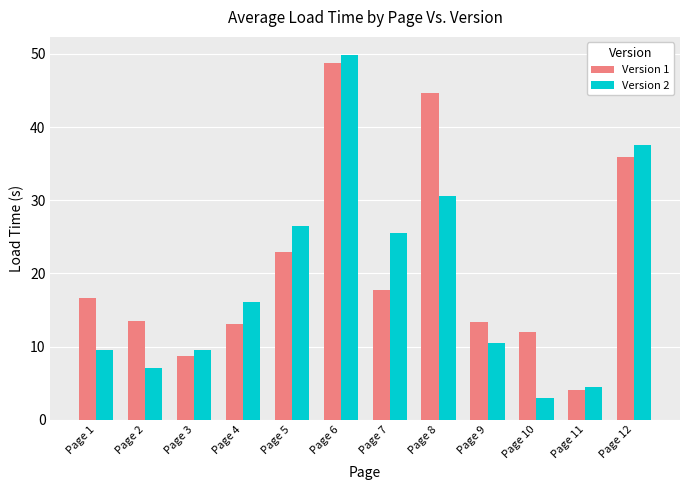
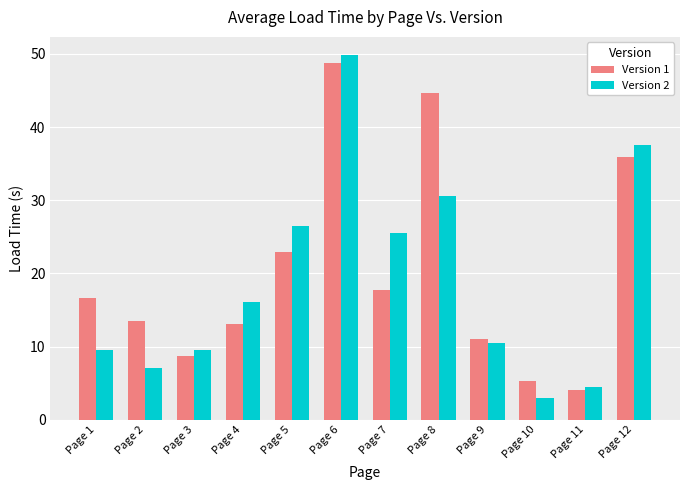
  {
    "Version 1": {
      "Page 1": 17,
      "Page 2": 14,
      "Page 3": 9,
      "Page 4": 13,
      "Page 5": 23,
      "Page 6": 49,
      "Page 7": 18,
      "Page 8": 45,
-     "Page 9": 13,
-     "Page 10": 12,
+     "Page 9": 11,
+     "Page 10": 5,
      "Page 11": 4,
      "Page 12": 36
    },
    "Version 2": {
      "Page 1": 9,
      "Page 2": 7,
      "Page 3": 10,
      "Page 4": 16,
      "Page 5": 26,
      "Page 6": 50,
      "Page 7": 25,
      "Page 8": 31,
      "Page 9": 11,
      "Page 10": 3,
      "Page 11": 5,
      "Page 12": 38
    }
  }
